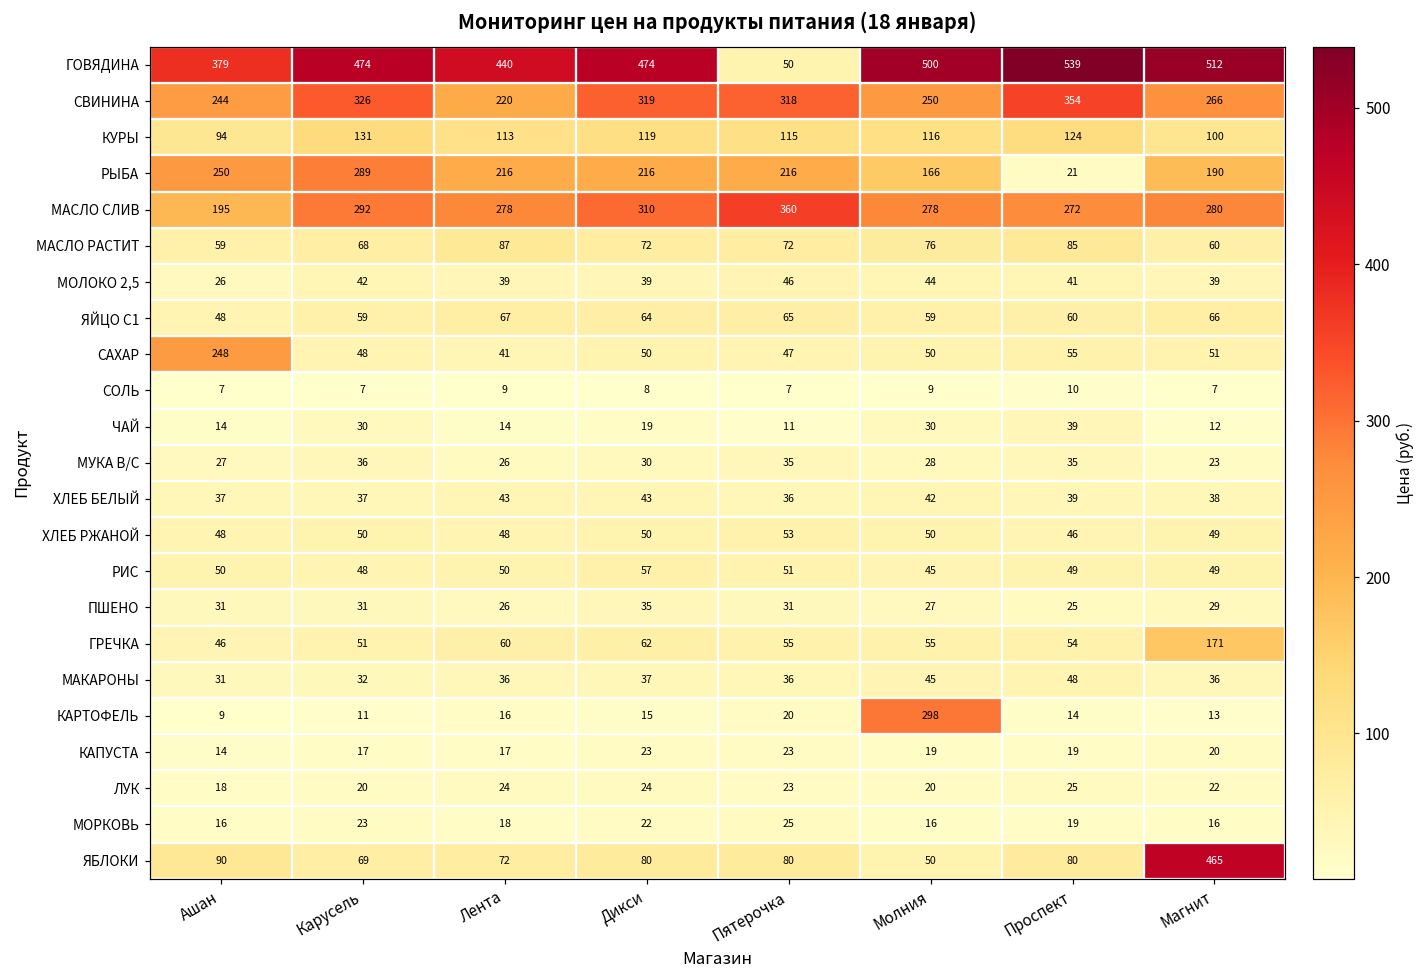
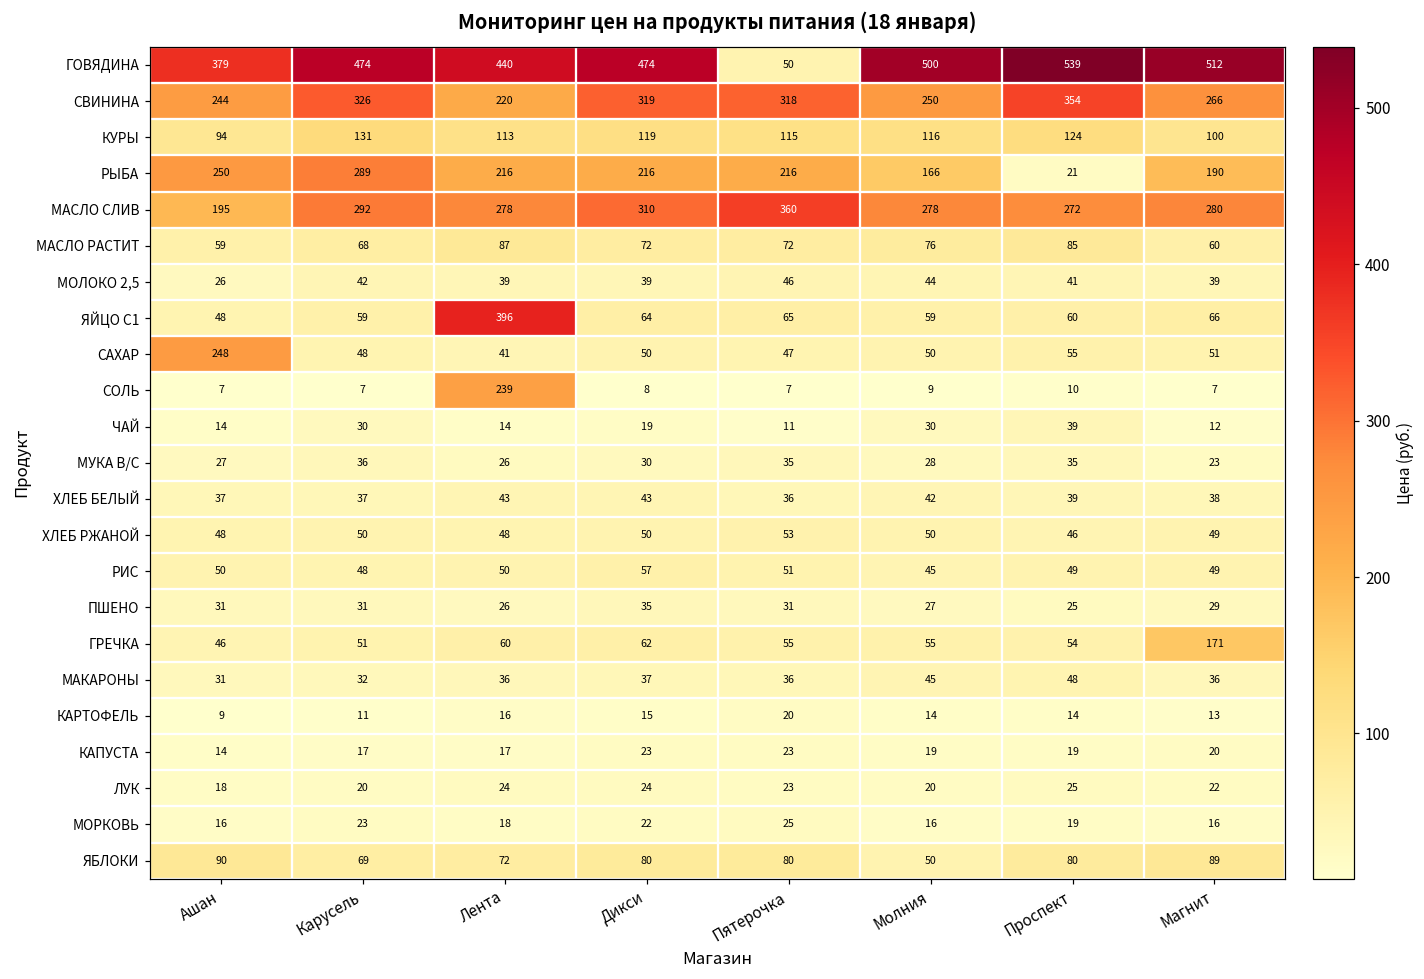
  {
    "ГОВЯДИНА": {
      "Ашан": 379,
      "Карусель": 474,
      "Лента": 440,
      "Дикси": 474,
      "Пятерочка": 50,
      "Молния": 500,
      "Проспект": 539,
      "Магнит": 512
    },
    "СВИНИНА": {
      "Ашан": 244,
      "Карусель": 326,
      "Лента": 220,
      "Дикси": 319,
      "Пятерочка": 318,
      "Молния": 250,
      "Проспект": 354,
      "Магнит": 266
    },
    "КУРЫ": {
      "Ашан": 94,
      "Карусель": 131,
      "Лента": 113,
      "Дикси": 119,
      "Пятерочка": 115,
      "Молния": 116,
      "Проспект": 124,
      "Магнит": 100
    },
    "РЫБА": {
      "Ашан": 250,
      "Карусель": 289,
      "Лента": 216,
      "Дикси": 216,
      "Пятерочка": 216,
      "Молния": 166,
      "Проспект": 21,
      "Магнит": 190
    },
    "МАСЛО СЛИВ": {
      "Ашан": 195,
      "Карусель": 292,
      "Лента": 278,
      "Дикси": 310,
      "Пятерочка": 360,
      "Молния": 278,
      "Проспект": 272,
      "Магнит": 280
    },
    "МАСЛО РАСТИТ": {
      "Ашан": 59,
      "Карусель": 68,
      "Лента": 87,
      "Дикси": 72,
      "Пятерочка": 72,
      "Молния": 76,
      "Проспект": 85,
      "Магнит": 60
    },
    "МОЛОКО 2,5": {
      "Ашан": 26,
      "Карусель": 42,
      "Лента": 39,
      "Дикси": 39,
      "Пятерочка": 46,
      "Молния": 44,
      "Проспект": 41,
      "Магнит": 39
    },
    "ЯЙЦО С1": {
      "Ашан": 48,
      "Карусель": 59,
-     "Лента": 67,
+     "Лента": 396,
      "Дикси": 64,
      "Пятерочка": 65,
      "Молния": 59,
      "Проспект": 60,
      "Магнит": 66
    },
    "САХАР": {
      "Ашан": 248,
      "Карусель": 48,
      "Лента": 41,
      "Дикси": 50,
      "Пятерочка": 47,
      "Молния": 50,
      "Проспект": 55,
      "Магнит": 51
    },
    "СОЛЬ": {
      "Ашан": 7,
      "Карусель": 7,
-     "Лента": 9,
+     "Лента": 239,
      "Дикси": 8,
      "Пятерочка": 7,
      "Молния": 9,
      "Проспект": 10,
      "Магнит": 7
    },
    "ЧАЙ": {
      "Ашан": 14,
      "Карусель": 30,
      "Лента": 14,
      "Дикси": 19,
      "Пятерочка": 11,
      "Молния": 30,
      "Проспект": 39,
      "Магнит": 12
    },
    "МУКА В/С": {
      "Ашан": 27,
      "Карусель": 36,
      "Лента": 26,
      "Дикси": 30,
      "Пятерочка": 35,
      "Молния": 28,
      "Проспект": 35,
      "Магнит": 23
    },
    "ХЛЕБ БЕЛЫЙ": {
      "Ашан": 37,
      "Карусель": 37,
      "Лента": 43,
      "Дикси": 43,
      "Пятерочка": 36,
      "Молния": 42,
      "Проспект": 39,
      "Магнит": 38
    },
    "ХЛЕБ РЖАНОЙ": {
      "Ашан": 48,
      "Карусель": 50,
      "Лента": 48,
      "Дикси": 50,
      "Пятерочка": 53,
      "Молния": 50,
      "Проспект": 46,
      "Магнит": 49
    },
    "РИС": {
      "Ашан": 50,
      "Карусель": 48,
      "Лента": 50,
      "Дикси": 57,
      "Пятерочка": 51,
      "Молния": 45,
      "Проспект": 49,
      "Магнит": 49
    },
    "ПШЕНО": {
      "Ашан": 31,
      "Карусель": 31,
      "Лента": 26,
      "Дикси": 35,
      "Пятерочка": 31,
      "Молния": 27,
      "Проспект": 25,
      "Магнит": 29
    },
    "ГРЕЧКА": {
      "Ашан": 46,
      "Карусель": 51,
      "Лента": 60,
      "Дикси": 62,
      "Пятерочка": 55,
      "Молния": 55,
      "Проспект": 54,
      "Магнит": 171
    },
    "МАКАРОНЫ": {
      "Ашан": 31,
      "Карусель": 32,
      "Лента": 36,
      "Дикси": 37,
      "Пятерочка": 36,
      "Молния": 45,
      "Проспект": 48,
      "Магнит": 36
    },
    "КАРТОФЕЛЬ": {
      "Ашан": 9,
      "Карусель": 11,
      "Лента": 16,
      "Дикси": 15,
      "Пятерочка": 20,
-     "Молния": 298,
+     "Молния": 14,
      "Проспект": 14,
      "Магнит": 13
    },
    "КАПУСТА": {
      "Ашан": 14,
      "Карусель": 17,
      "Лента": 17,
      "Дикси": 23,
      "Пятерочка": 23,
      "Молния": 19,
      "Проспект": 19,
      "Магнит": 20
    },
    "ЛУК": {
      "Ашан": 18,
      "Карусель": 20,
      "Лента": 24,
      "Дикси": 24,
      "Пятерочка": 23,
      "Молния": 20,
      "Проспект": 25,
      "Магнит": 22
    },
    "МОРКОВЬ": {
      "Ашан": 16,
      "Карусель": 23,
      "Лента": 18,
      "Дикси": 22,
      "Пятерочка": 25,
      "Молния": 16,
      "Проспект": 19,
      "Магнит": 16
    },
    "ЯБЛОКИ": {
      "Ашан": 90,
      "Карусель": 69,
      "Лента": 72,
      "Дикси": 80,
      "Пятерочка": 80,
      "Молния": 50,
      "Проспект": 80,
-     "Магнит": 465
+     "Магнит": 89
    }
  }
